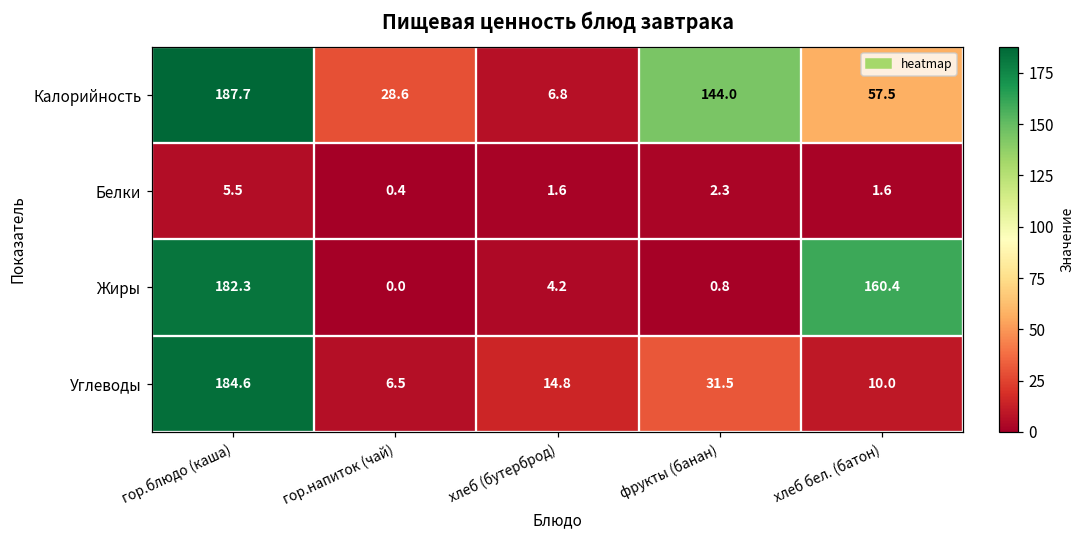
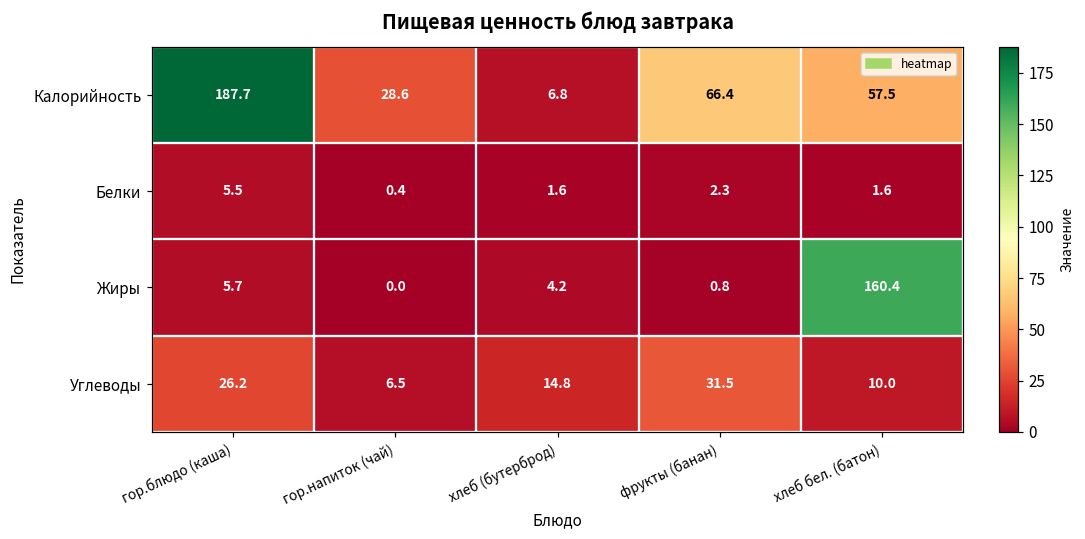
  {
    "Калорийность": {
      "гор.блюдо (каша)": 187.7,
      "гор.напиток (чай)": 28.6,
      "хлеб (бутерброд)": 6.8,
-     "фрукты (банан)": 144.0,
+     "фрукты (банан)": 66.4,
      "хлеб бел. (батон)": 57.5
    },
    "Белки": {
      "гор.блюдо (каша)": 5.5,
      "гор.напиток (чай)": 0.4,
      "хлеб (бутерброд)": 1.6,
      "фрукты (банан)": 2.3,
      "хлеб бел. (батон)": 1.6
    },
    "Жиры": {
-     "гор.блюдо (каша)": 182.3,
+     "гор.блюдо (каша)": 5.7,
      "гор.напиток (чай)": 0.0,
      "хлеб (бутерброд)": 4.2,
      "фрукты (банан)": 0.8,
      "хлеб бел. (батон)": 160.4
    },
    "Углеводы": {
-     "гор.блюдо (каша)": 184.6,
+     "гор.блюдо (каша)": 26.2,
      "гор.напиток (чай)": 6.5,
      "хлеб (бутерброд)": 14.8,
      "фрукты (банан)": 31.5,
      "хлеб бел. (батон)": 10.0
    }
  }
